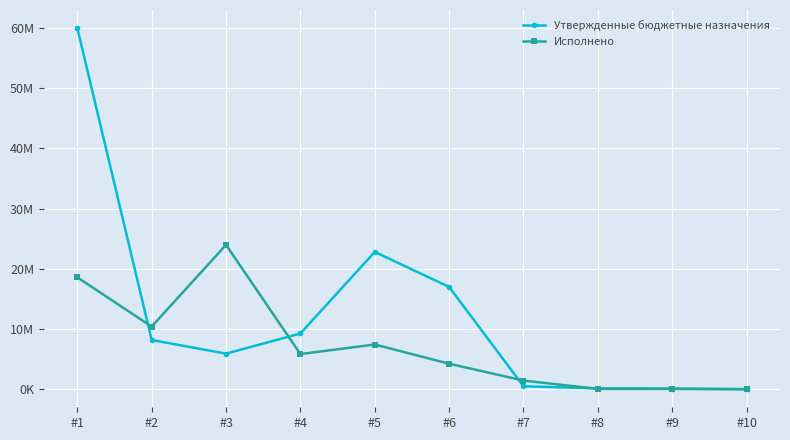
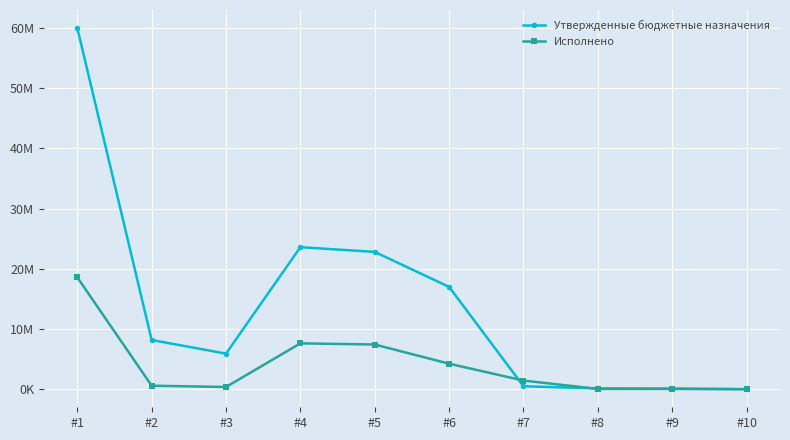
  {
    "Утвержденные бюджетные назначения": {
      "#1": 60000000,
      "#2": 8000000,
      "#3": 6000000,
-     "#4": 9000000,
+     "#4": 24000000,
      "#5": 23000000,
      "#6": 17000000,
      "#7": 0
    },
    "Исполнено": {
      "#1": 19000000,
-     "#2": 10000000,
-     "#3": 24000000,
-     "#4": 6000000,
+     "#2": 1000000,
+     "#3": 0,
+     "#4": 8000000,
      "#5": 7000000,
      "#6": 4000000,
      "#7": 1000000
    }
  }
